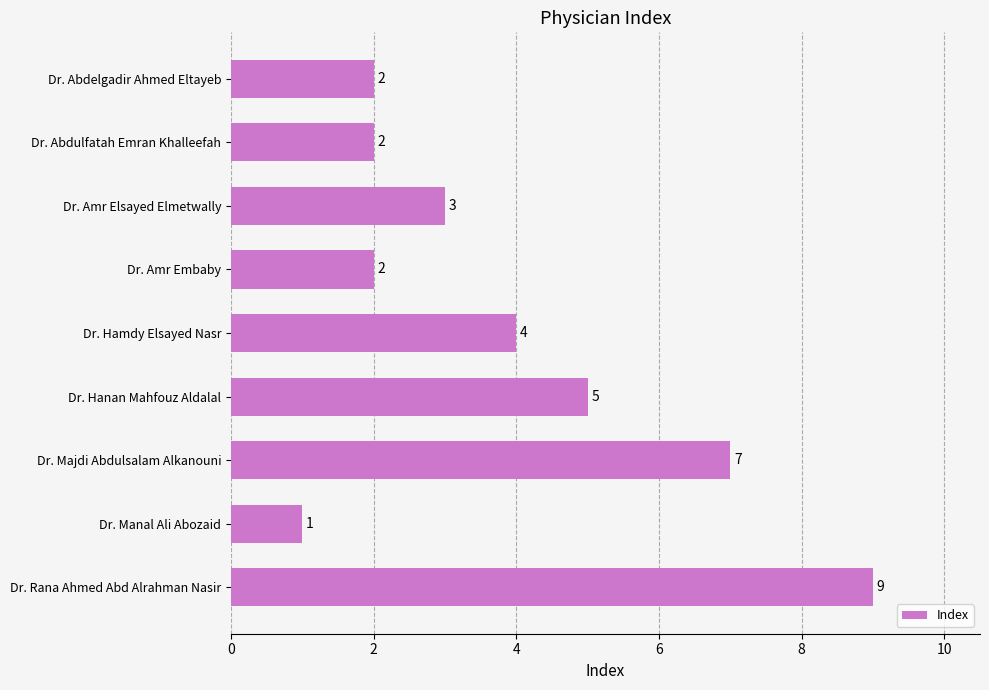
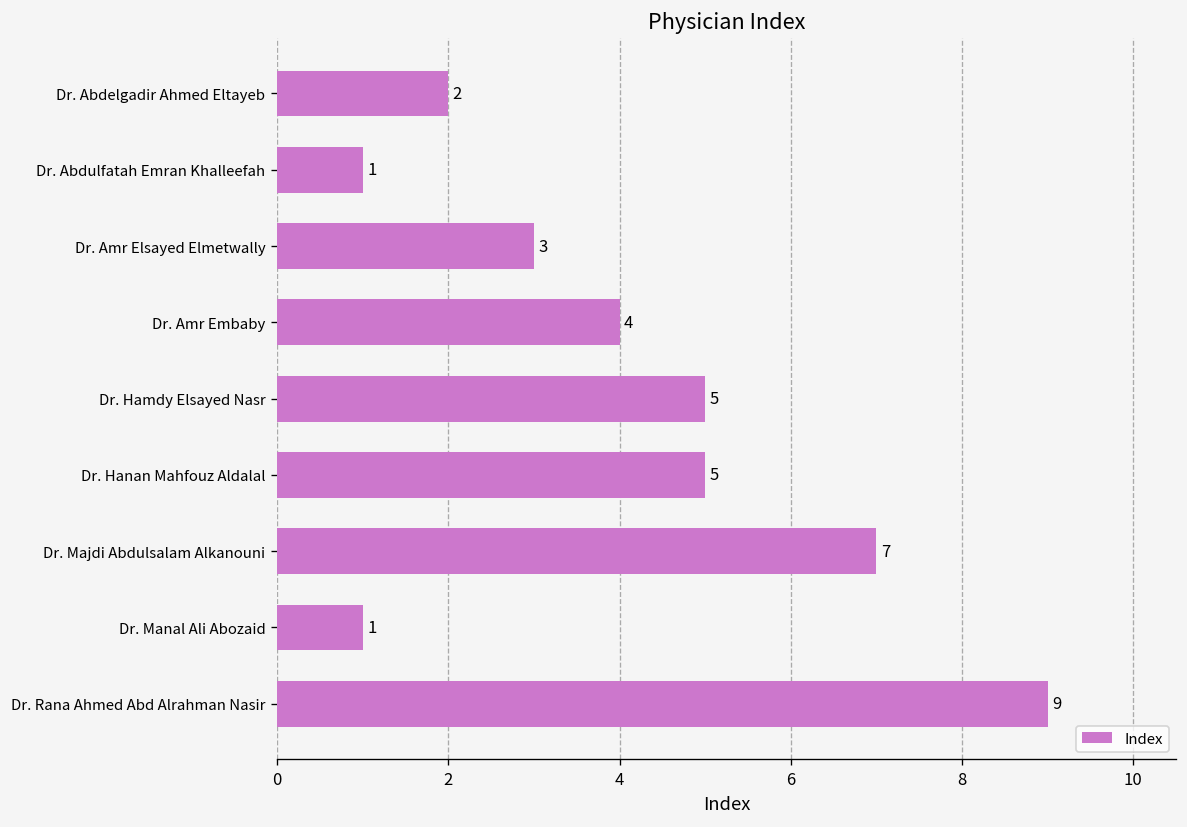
  {
    "Dr. Abdelgadir Ahmed Eltayeb": 2,
-   "Dr. Abdulfatah Emran Khalleefah": 2,
+   "Dr. Abdulfatah Emran Khalleefah": 1,
    "Dr. Amr Elsayed Elmetwally": 3,
-   "Dr. Amr Embaby": 2,
-   "Dr. Hamdy Elsayed Nasr": 4,
+   "Dr. Amr Embaby": 4,
+   "Dr. Hamdy Elsayed Nasr": 5,
    "Dr. Hanan Mahfouz Aldalal": 5,
    "Dr. Majdi Abdulsalam Alkanouni": 7,
    "Dr. Manal Ali Abozaid": 1,
    "Dr. Rana Ahmed Abd Alrahman Nasir": 9
  }
